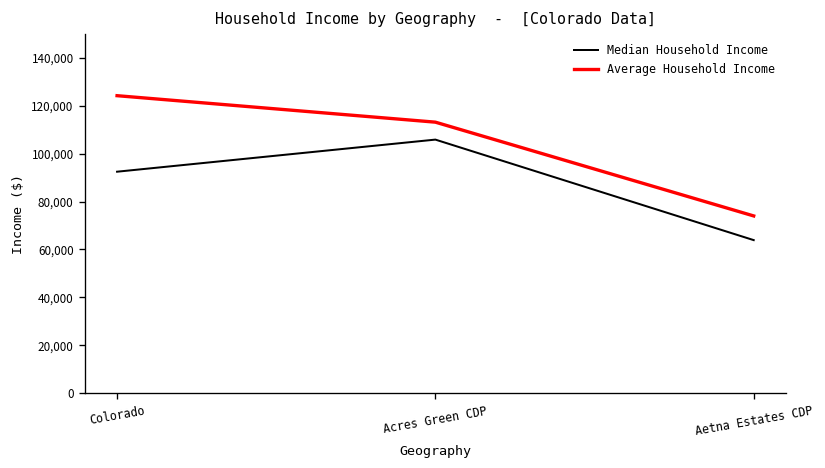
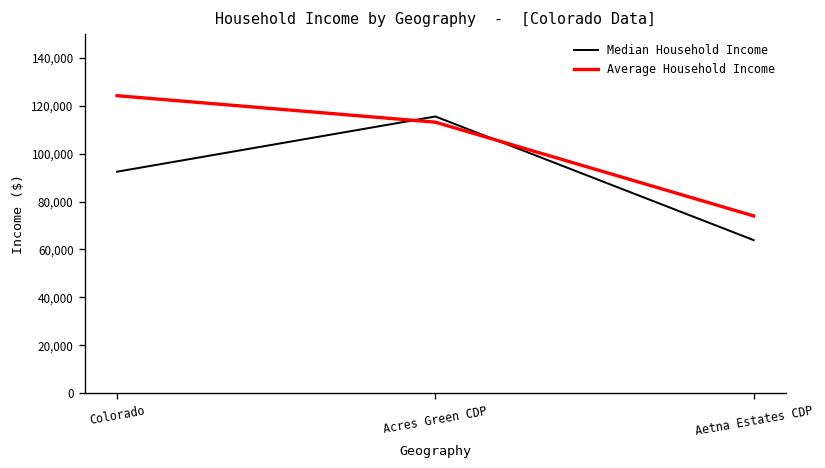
  {
    "Median Household Income": {
      "Colorado": "92,000",
-     "Acres Green CDP": "106,000",
+     "Acres Green CDP": "116,000",
      "Aetna Estates CDP": "64,000"
    },
    "Average Household Income": {
      "Colorado": "124,000",
      "Acres Green CDP": "113,000",
      "Aetna Estates CDP": "74,000"
    }
  }
